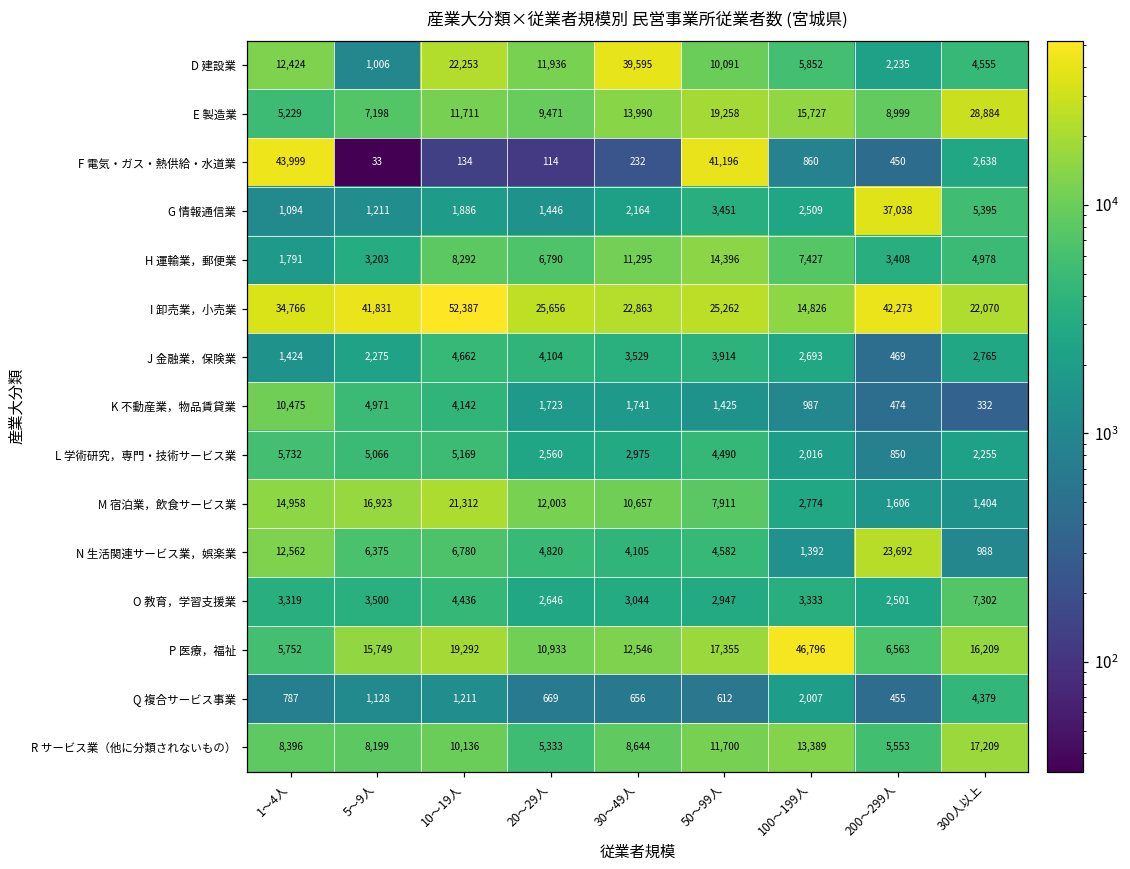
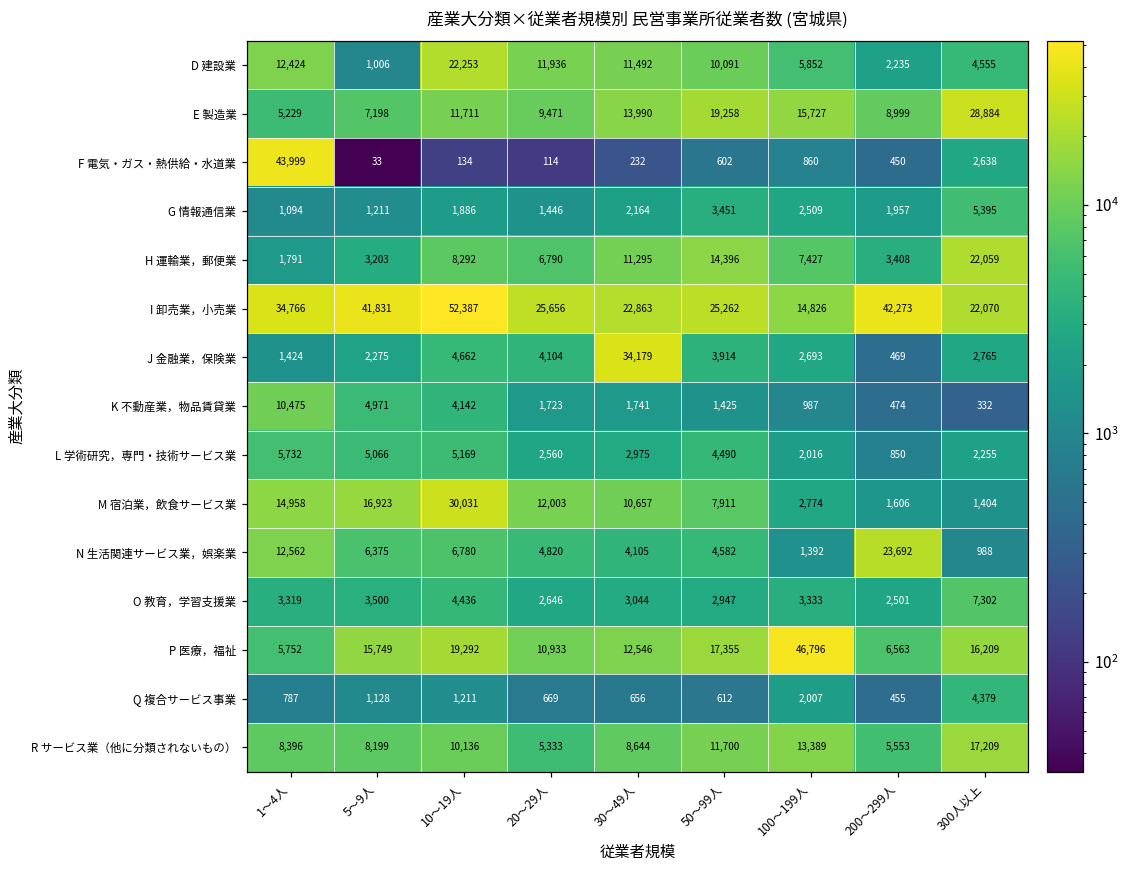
  {
    "D 建設業": {
      "1～4人": "12,424",
      "5～9人": "1,006",
      "10～19人": "22,253",
      "20～29人": "11,936",
-     "30～49人": "39,595",
+     "30～49人": "11,492",
      "50～99人": "10,091",
      "100～199人": "5,852",
      "200～299人": "2,235",
      "300人以上": "4,555"
    },
    "E 製造業": {
      "1～4人": "5,229",
      "5～9人": "7,198",
      "10～19人": "11,711",
      "20～29人": "9,471",
      "30～49人": "13,990",
      "50～99人": "19,258",
      "100～199人": "15,727",
      "200～299人": "8,999",
      "300人以上": "28,884"
    },
    "F 電気・ガス・熱供給・水道業": {
      "1～4人": "43,999",
      "5～9人": "33",
      "10～19人": "134",
      "20～29人": "114",
      "30～49人": "232",
-     "50～99人": "41,196",
+     "50～99人": "602",
      "100～199人": "860",
      "200～299人": "450",
      "300人以上": "2,638"
    },
    "G 情報通信業": {
      "1～4人": "1,094",
      "5～9人": "1,211",
      "10～19人": "1,886",
      "20～29人": "1,446",
      "30～49人": "2,164",
      "50～99人": "3,451",
      "100～199人": "2,509",
-     "200～299人": "37,038",
+     "200～299人": "1,957",
      "300人以上": "5,395"
    },
    "H 運輸業，郵便業": {
      "1～4人": "1,791",
      "5～9人": "3,203",
      "10～19人": "8,292",
      "20～29人": "6,790",
      "30～49人": "11,295",
      "50～99人": "14,396",
      "100～199人": "7,427",
      "200～299人": "3,408",
-     "300人以上": "4,978"
+     "300人以上": "22,059"
    },
    "I 卸売業，小売業": {
      "1～4人": "34,766",
      "5～9人": "41,831",
      "10～19人": "52,387",
      "20～29人": "25,656",
      "30～49人": "22,863",
      "50～99人": "25,262",
      "100～199人": "14,826",
      "200～299人": "42,273",
      "300人以上": "22,070"
    },
    "J 金融業，保険業": {
      "1～4人": "1,424",
      "5～9人": "2,275",
      "10～19人": "4,662",
      "20～29人": "4,104",
-     "30～49人": "3,529",
+     "30～49人": "34,179",
      "50～99人": "3,914",
      "100～199人": "2,693",
      "200～299人": "469",
      "300人以上": "2,765"
    },
    "K 不動産業，物品賃貸業": {
      "1～4人": "10,475",
      "5～9人": "4,971",
      "10～19人": "4,142",
      "20～29人": "1,723",
      "30～49人": "1,741",
      "50～99人": "1,425",
      "100～199人": "987",
      "200～299人": "474",
      "300人以上": "332"
    },
    "L 学術研究，専門・技術サービス業": {
      "1～4人": "5,732",
      "5～9人": "5,066",
      "10～19人": "5,169",
      "20～29人": "2,560",
      "30～49人": "2,975",
      "50～99人": "4,490",
      "100～199人": "2,016",
      "200～299人": "850",
      "300人以上": "2,255"
    },
    "M 宿泊業，飲食サービス業": {
      "1～4人": "14,958",
      "5～9人": "16,923",
-     "10～19人": "21,312",
+     "10～19人": "30,031",
      "20～29人": "12,003",
      "30～49人": "10,657",
      "50～99人": "7,911",
      "100～199人": "2,774",
      "200～299人": "1,606",
      "300人以上": "1,404"
    },
    "N 生活関連サービス業，娯楽業": {
      "1～4人": "12,562",
      "5～9人": "6,375",
      "10～19人": "6,780",
      "20～29人": "4,820",
      "30～49人": "4,105",
      "50～99人": "4,582",
      "100～199人": "1,392",
      "200～299人": "23,692",
      "300人以上": "988"
    },
    "O 教育，学習支援業": {
      "1～4人": "3,319",
      "5～9人": "3,500",
      "10～19人": "4,436",
      "20～29人": "2,646",
      "30～49人": "3,044",
      "50～99人": "2,947",
      "100～199人": "3,333",
      "200～299人": "2,501",
      "300人以上": "7,302"
    },
    "P 医療，福祉": {
      "1～4人": "5,752",
      "5～9人": "15,749",
      "10～19人": "19,292",
      "20～29人": "10,933",
      "30～49人": "12,546",
      "50～99人": "17,355",
      "100～199人": "46,796",
      "200～299人": "6,563",
      "300人以上": "16,209"
    },
    "Q 複合サービス事業": {
      "1～4人": "787",
      "5～9人": "1,128",
      "10～19人": "1,211",
      "20～29人": "669",
      "30～49人": "656",
      "50～99人": "612",
      "100～199人": "2,007",
      "200～299人": "455",
      "300人以上": "4,379"
    },
    "R サービス業（他に分類されないもの）": {
      "1～4人": "8,396",
      "5～9人": "8,199",
      "10～19人": "10,136",
      "20～29人": "5,333",
      "30～49人": "8,644",
      "50～99人": "11,700",
      "100～199人": "13,389",
      "200～299人": "5,553",
      "300人以上": "17,209"
    }
  }
